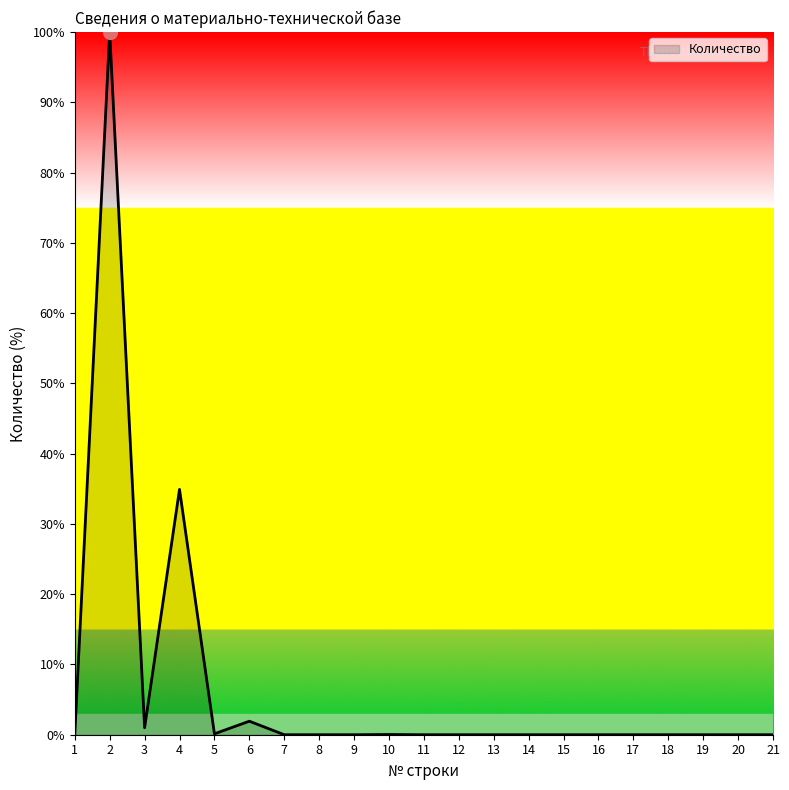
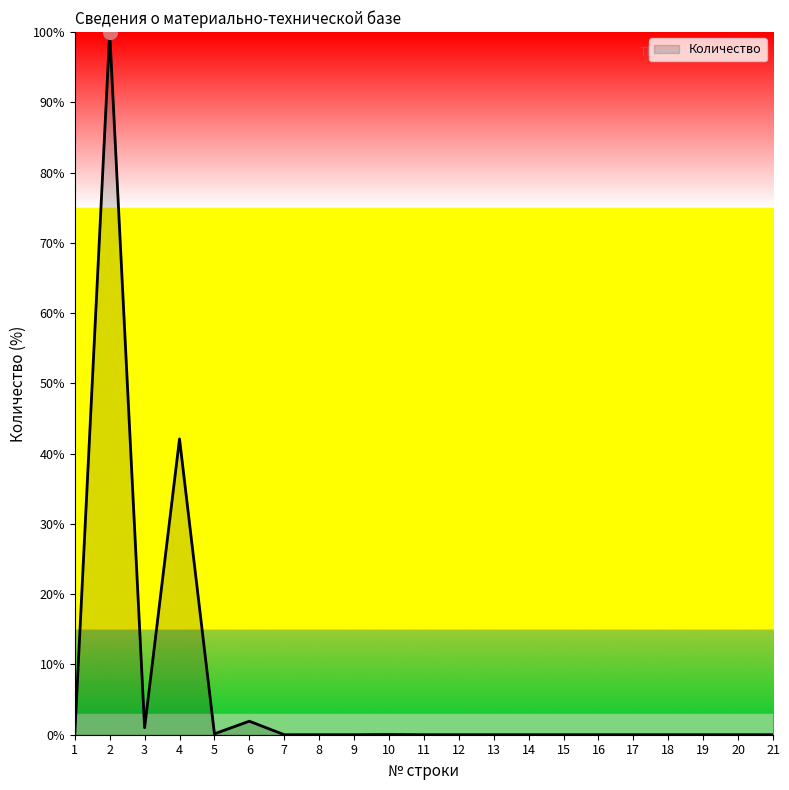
  {
    "Количество": {
-     "4": "35%"
+     "4": "42%"
    }
  }
